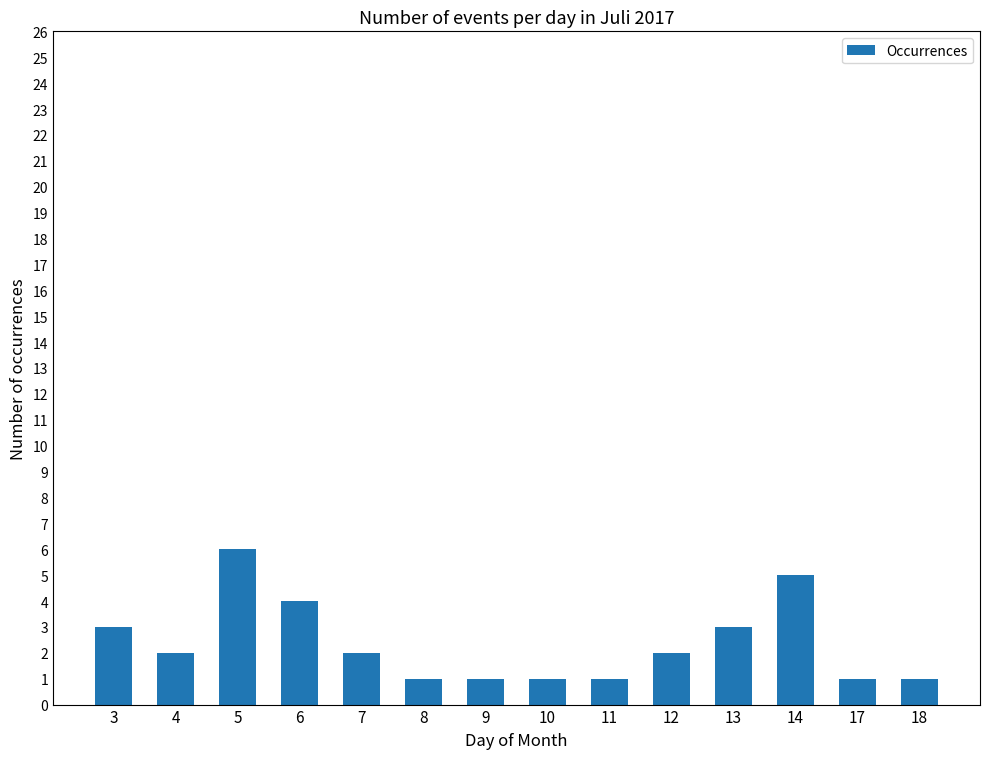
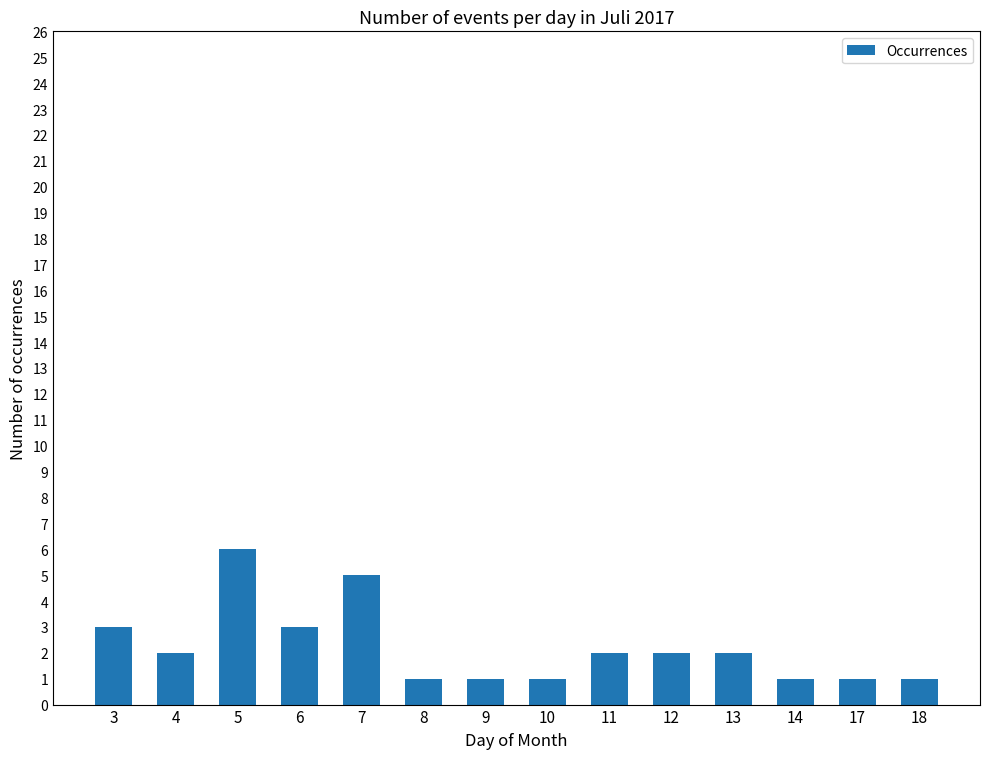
  {
    "3": 3,
    "4": 2,
    "5": 6,
-   "6": 4,
-   "7": 2,
+   "6": 3,
+   "7": 5,
    "8": 1,
    "9": 1,
    "10": 1,
-   "11": 1,
+   "11": 2,
    "12": 2,
-   "13": 3,
-   "14": 5,
+   "13": 2,
+   "14": 1,
    "17": 1,
    "18": 1
  }
